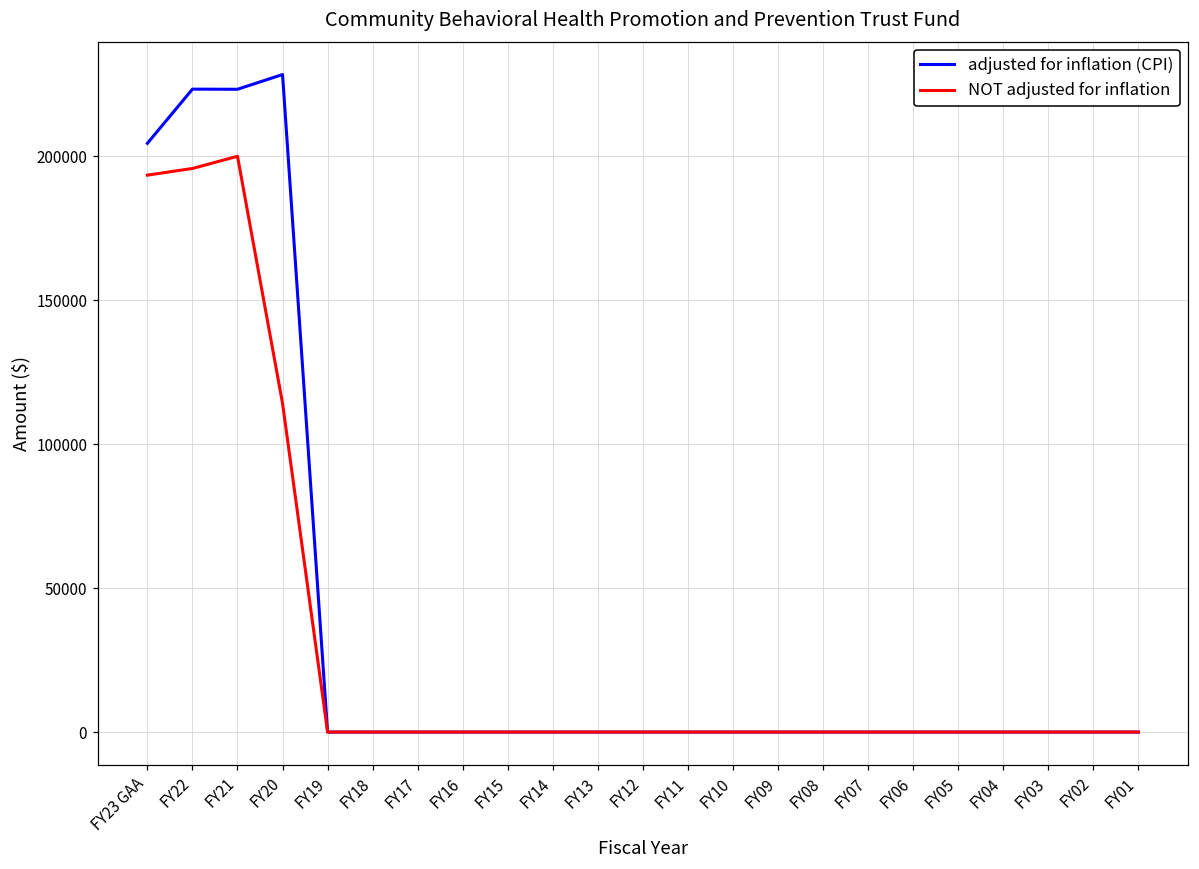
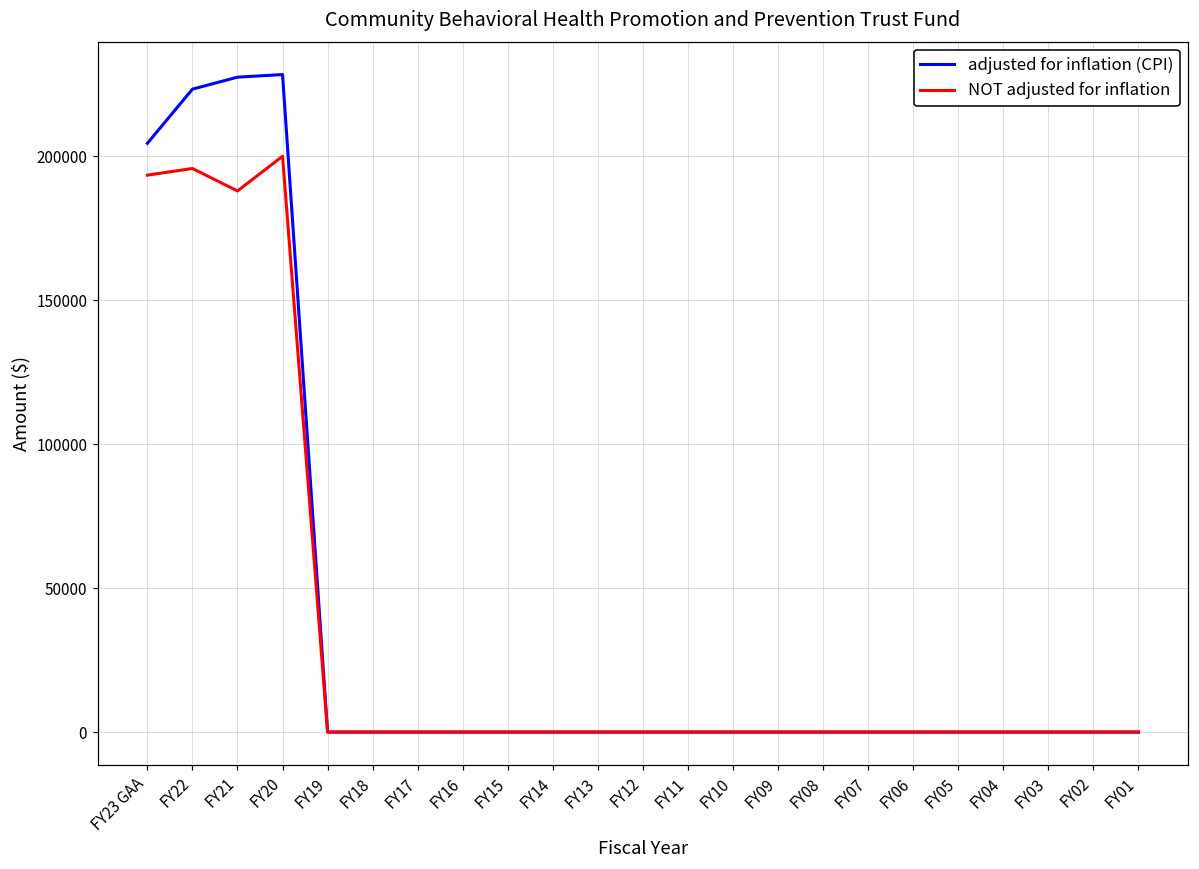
  {
    "adjusted for inflation (CPI)": {
      "FY23 GAA": 205000,
      "FY22": 223000,
-     "FY21": 223000,
+     "FY21": 227000,
      "FY20": 228000
    },
    "NOT adjusted for inflation": {
      "FY23 GAA": 193000,
      "FY22": 196000,
-     "FY21": 200000,
-     "FY20": 114000
+     "FY21": 188000,
+     "FY20": 200000
    }
  }
